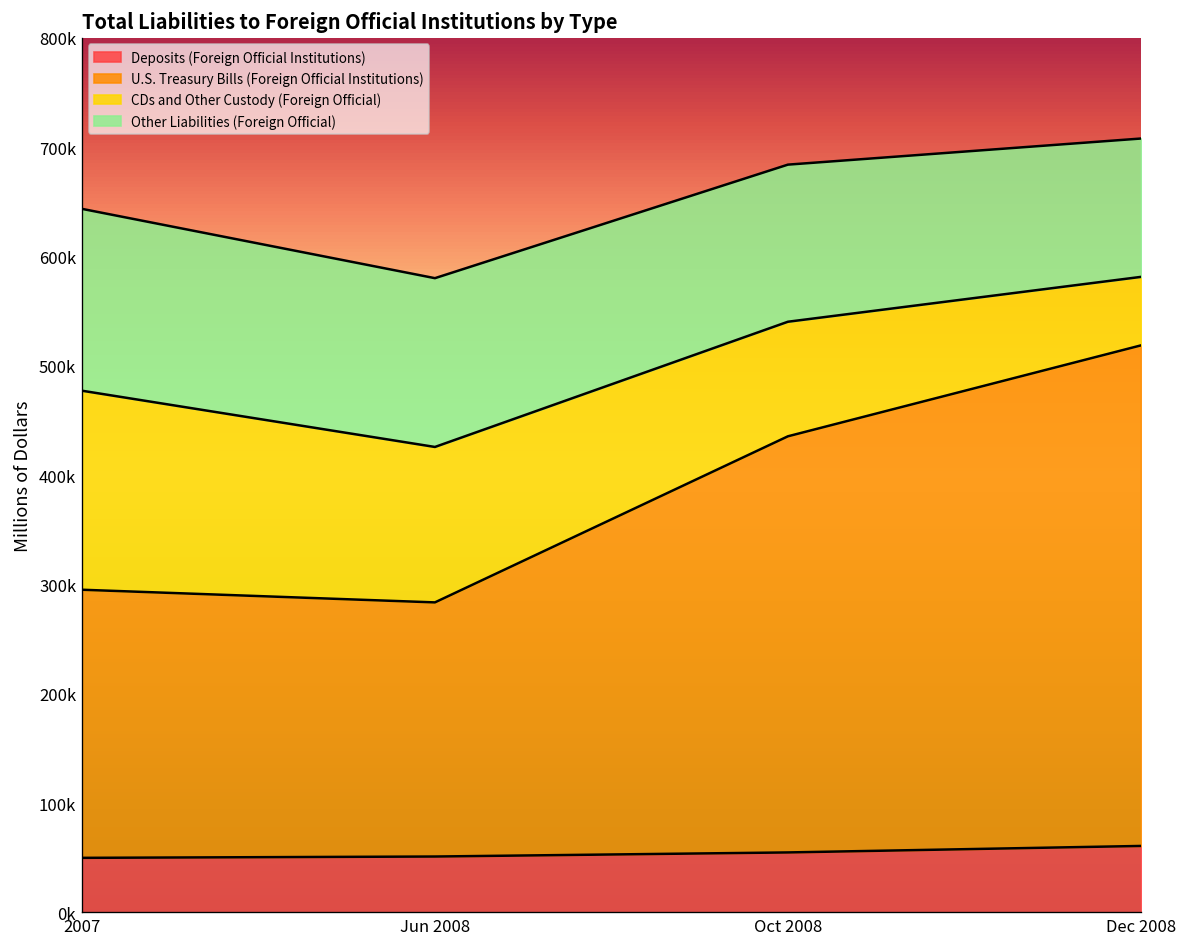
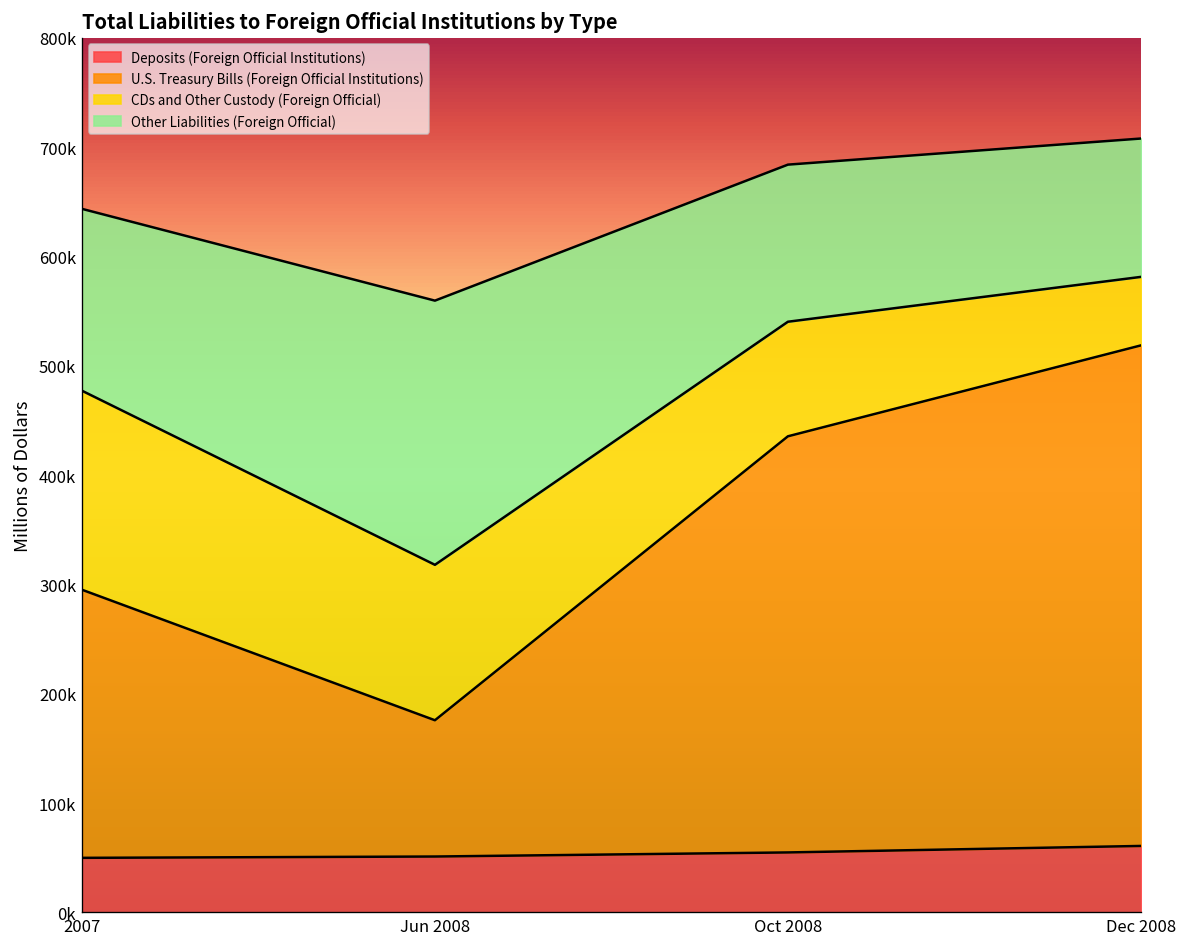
  {
    "Deposits (Foreign Official Institutions)": {
      "2007": 50000,
      "Jun 2008": 50000,
      "Oct 2008": 50000,
      "Dec 2008": 60000
    },
    "U.S. Treasury Bills (Foreign Official Institutions)": {
      "2007": 250000,
-     "Jun 2008": 230000,
+     "Jun 2008": 120000,
      "Oct 2008": 380000,
      "Dec 2008": 460000
    },
    "CDs and Other Custody (Foreign Official)": {
      "2007": 180000,
      "Jun 2008": 140000,
      "Oct 2008": 100000,
      "Dec 2008": 60000
    },
    "Other Liabilities (Foreign Official)": {
      "2007": 170000,
-     "Jun 2008": 150000,
+     "Jun 2008": 240000,
      "Oct 2008": 140000,
      "Dec 2008": 130000
    }
  }
